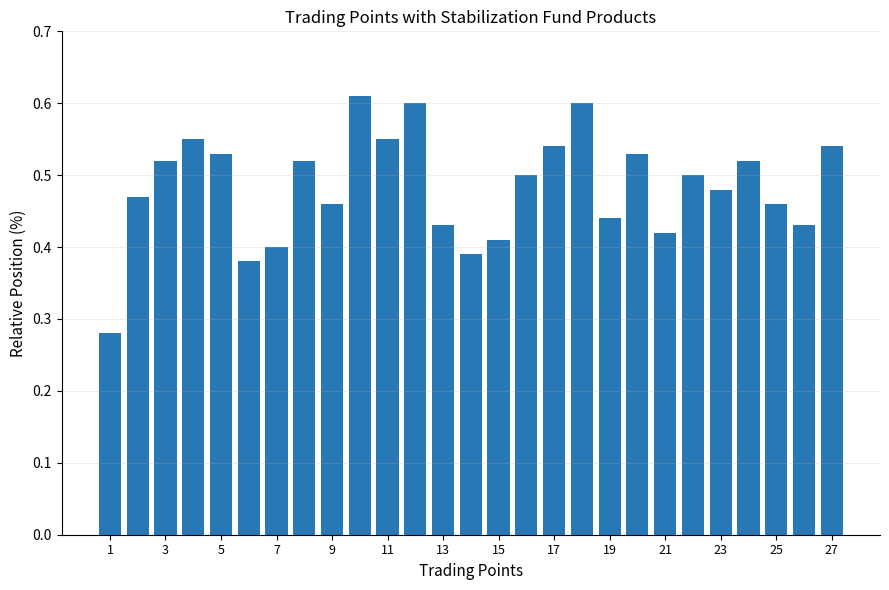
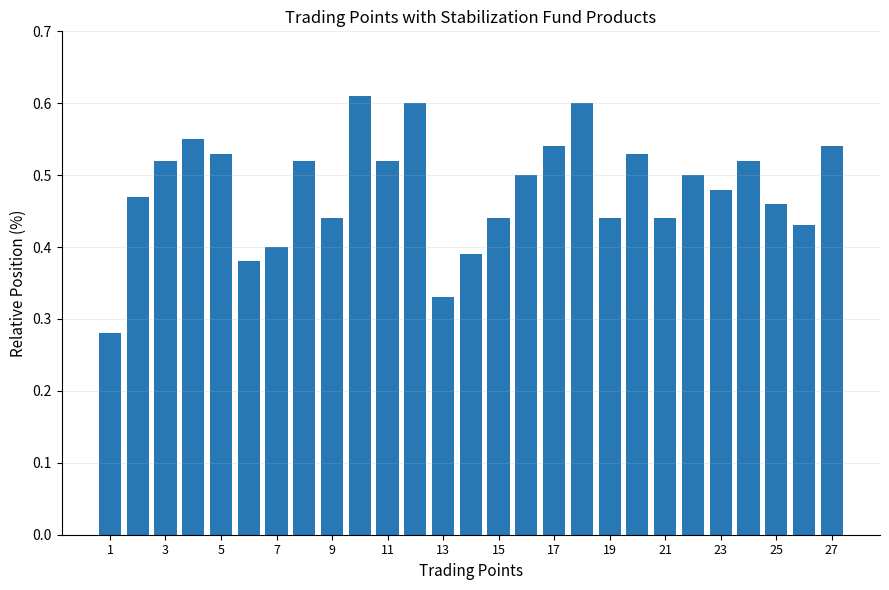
  {
    "1": 0.28,
    "3": 0.52,
    "5": 0.53,
    "7": 0.40,
-   "9": 0.46,
-   "11": 0.55,
-   "13": 0.43,
-   "15": 0.41,
+   "9": 0.44,
+   "11": 0.52,
+   "13": 0.33,
+   "15": 0.44,
    "17": 0.54,
    "19": 0.44,
-   "21": 0.42,
+   "21": 0.44,
    "23": 0.48,
    "25": 0.46,
    "27": 0.54
  }
